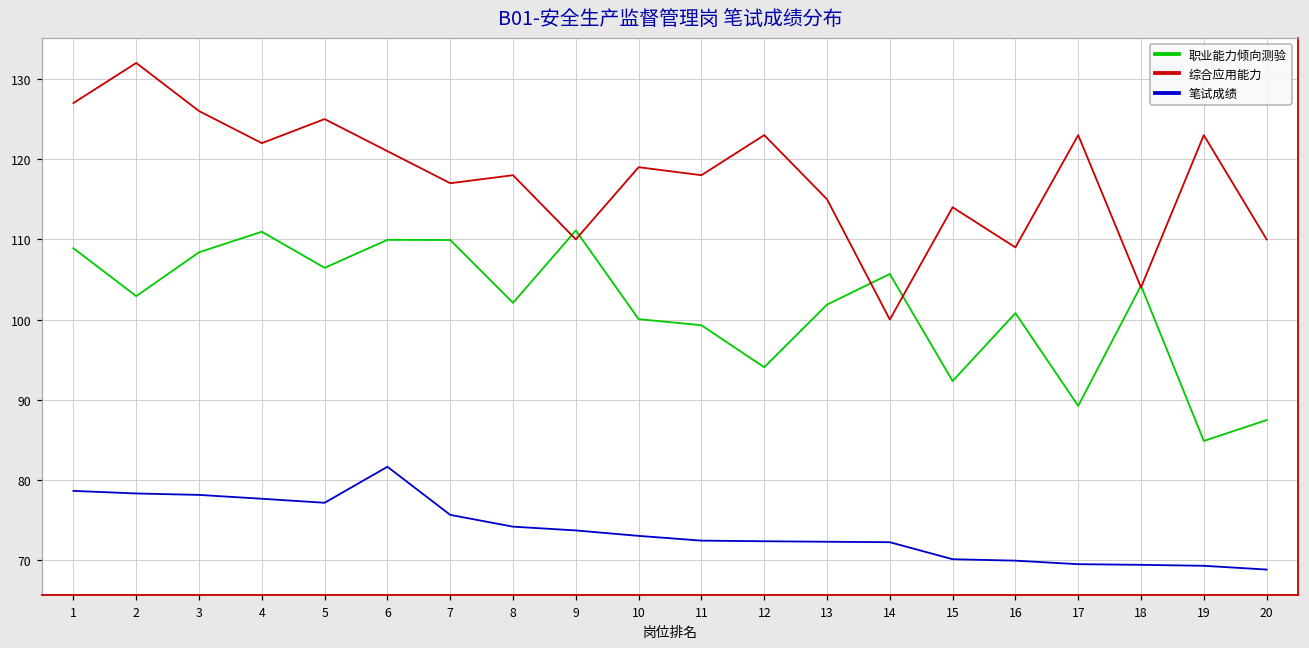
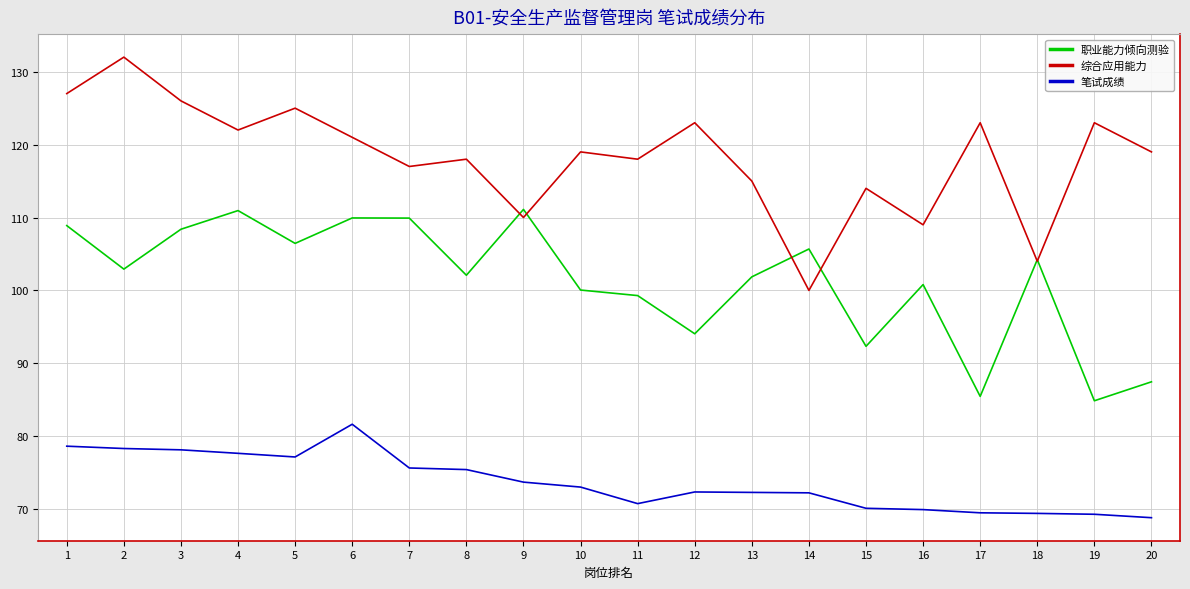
  {
    "职业能力倾向测验": {
      "1": 109,
      "2": 103,
      "3": 108,
      "4": 111,
      "5": 106,
      "6": 110,
      "7": 110,
      "8": 102,
      "9": 111,
      "10": 100,
      "11": 99,
      "12": 94,
      "13": 102,
      "14": 106,
      "15": 92,
      "16": 101,
-     "17": 89,
+     "17": 85,
      "19": 85,
      "20": 87
    },
    "综合应用能力": {
      "1": 127,
      "2": 132,
      "3": 126,
      "4": 122,
      "5": 125,
      "6": 121,
      "7": 117,
      "8": 118,
      "9": 110,
      "10": 119,
      "11": 118,
      "12": 123,
      "13": 115,
      "14": 100,
      "15": 114,
      "16": 109,
      "17": 123,
      "19": 123,
-     "20": 110
+     "20": 119
    },
    "笔试成绩": {
      "1": 79,
      "2": 78,
      "3": 78,
      "4": 78,
      "5": 77,
      "6": 82,
      "7": 76,
-     "8": 74,
+     "8": 75,
      "9": 74,
      "10": 73,
-     "11": 72,
+     "11": 71,
      "12": 72,
      "13": 72,
      "14": 72,
      "15": 70,
      "16": 70,
      "17": 69,
      "18": 69,
      "19": 69,
      "20": 69
    }
  }
